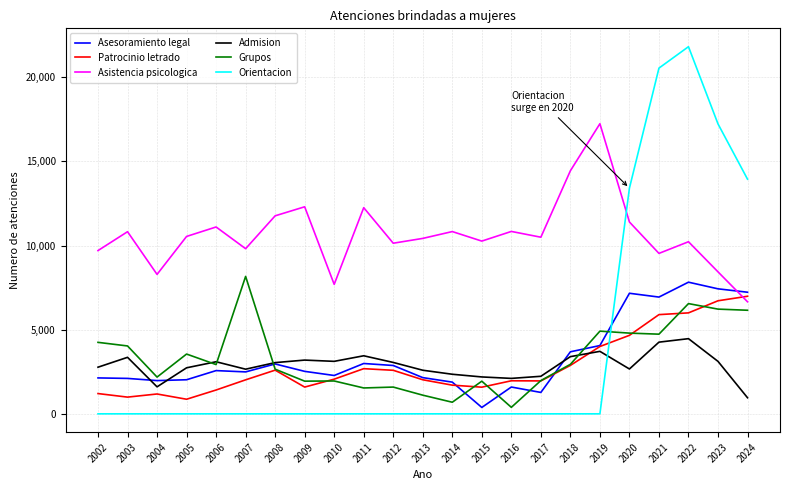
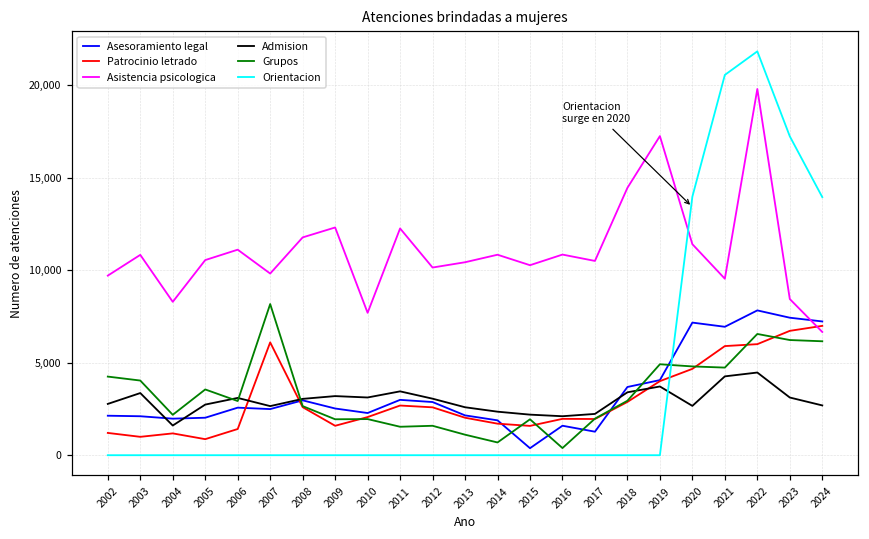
  {
    "Asesoramiento legal": {
      "2002": "2,100",
      "2003": "2,100",
      "2004": "2,000",
      "2005": "2,000",
      "2006": "2,600",
      "2007": "2,500",
      "2009": "2,500",
      "2010": "2,300",
      "2011": "3,000",
      "2012": "2,900",
      "2014": "1,900",
      "2015": "400",
      "2016": "1,600",
      "2017": "1,300",
      "2018": "3,700",
      "2020": "7,200",
      "2021": "6,900",
      "2022": "7,800",
      "2023": "7,400",
      "2024": "7,200"
    },
    "Patrocinio letrado": {
      "2002": "1,200",
      "2003": "1,000",
      "2004": "1,200",
      "2005": "900",
      "2006": "1,400",
-     "2007": "2,000",
+     "2007": "6,100",
      "2009": "1,600",
      "2011": "2,700",
      "2012": "2,600",
      "2014": "1,700",
      "2015": "1,600",
      "2021": "5,900",
      "2022": "6,000",
      "2023": "6,700",
      "2024": "7,000"
    },
    "Asistencia psicologica": {
      "2002": "9,700",
      "2003": "10,800",
      "2004": "8,300",
      "2005": "10,500",
      "2006": "11,100",
      "2007": "9,800",
      "2008": "11,800",
      "2009": "12,300",
      "2010": "7,700",
      "2011": "12,300",
      "2012": "10,100",
      "2013": "10,400",
      "2014": "10,800",
      "2015": "10,300",
      "2016": "10,800",
      "2017": "10,500",
      "2020": "11,400",
      "2021": "9,500",
-     "2022": "10,200",
+     "2022": "19,800",
      "2023": "8,400",
      "2024": "6,700"
    },
    "Admision": {
      "2002": "2,800",
      "2003": "3,400",
      "2004": "1,600",
      "2005": "2,700",
      "2006": "3,100",
      "2007": "2,700",
      "2009": "3,200",
      "2010": "3,100",
      "2011": "3,500",
      "2012": "3,100",
      "2013": "2,600",
      "2014": "2,400",
      "2015": "2,200",
      "2017": "2,200",
      "2018": "3,400",
      "2019": "3,700",
      "2020": "2,700",
      "2021": "4,300",
      "2022": "4,500",
      "2023": "3,100",
-     "2024": "1,000"
+     "2024": "2,700"
    },
    "Grupos": {
      "2002": "4,200",
      "2003": "4,000",
      "2004": "2,200",
      "2005": "3,600",
      "2006": "2,900",
      "2007": "8,200",
      "2009": "1,900",
      "2011": "1,500",
      "2012": "1,600",
      "2013": "1,100",
      "2014": "700",
      "2015": "1,900",
      "2016": "400",
      "2019": "4,900",
      "2021": "4,700",
      "2022": "6,600",
      "2023": "6,200",
      "2024": "6,200"
    },
    "Orientacion": {
      "2002": "0",
      "2003": "0",
      "2004": "0",
      "2005": "0",
      "2006": "0",
      "2007": "0",
      "2008": "0",
      "2009": "0",
      "2010": "0",
      "2011": "0",
      "2012": "0",
      "2013": "0",
      "2014": "0",
      "2015": "0",
      "2016": "0",
      "2017": "0",
      "2018": "0",
      "2019": "0",
-     "2020": "13,400",
+     "2020": "14,000",
      "2021": "20,500",
      "2022": "21,800",
      "2023": "17,200",
      "2024": "13,900"
    }
  }
